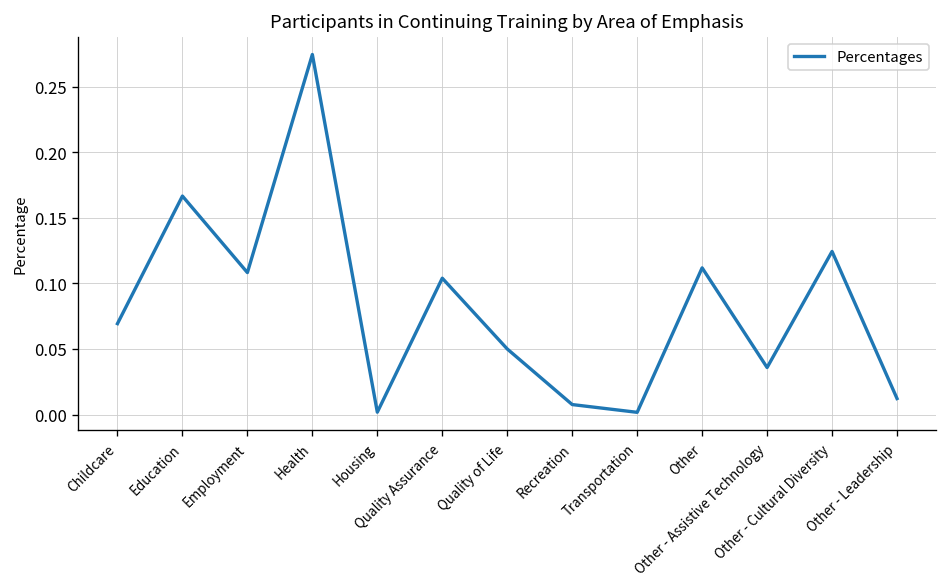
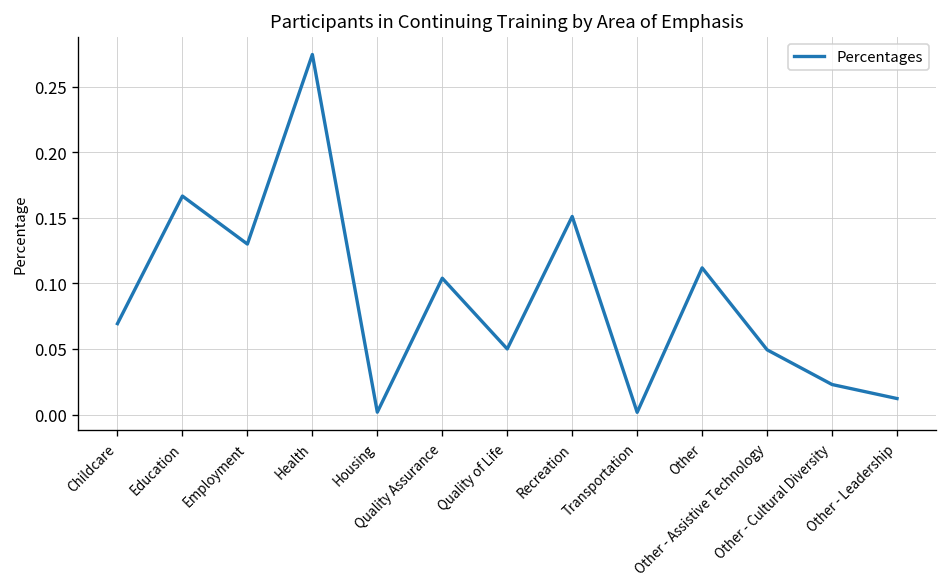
  {
    "Childcare": 0.069,
    "Education": 0.167,
-   "Employment": 0.108,
+   "Employment": 0.130,
    "Health": 0.275,
    "Housing": 0.002,
    "Quality Assurance": 0.104,
    "Quality of Life": 0.050,
-   "Recreation": 0.008,
+   "Recreation": 0.151,
    "Transportation": 0.002,
    "Other": 0.112,
-   "Other - Assistive Technology": 0.036,
-   "Other - Cultural Diversity": 0.124,
+   "Other - Assistive Technology": 0.049,
+   "Other - Cultural Diversity": 0.023,
    "Other - Leadership": 0.012
  }
